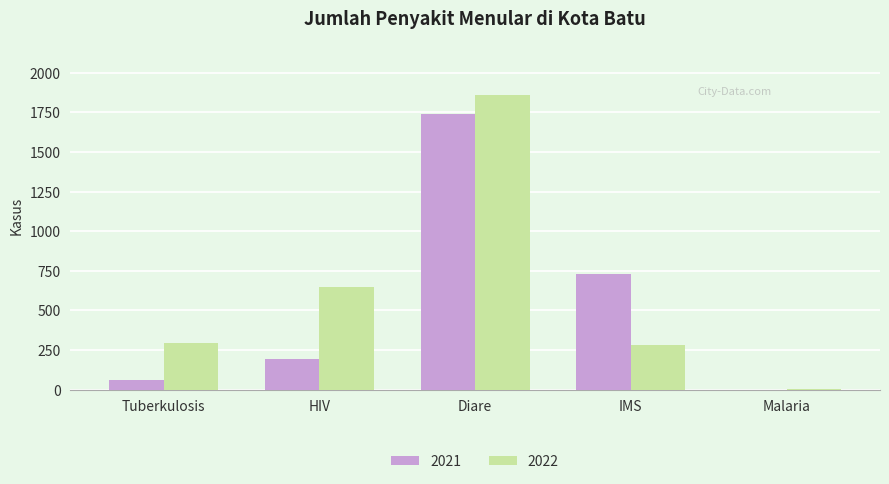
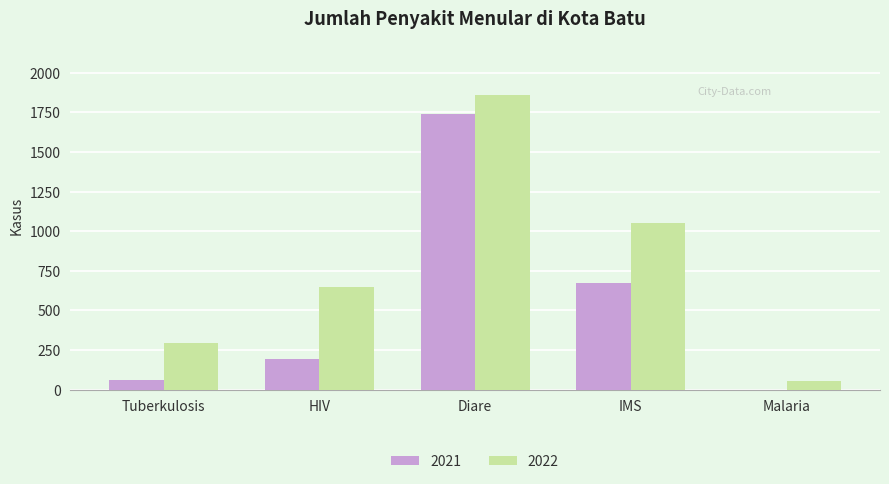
  {
    "2021": {
      "Tuberkulosis": 60,
      "HIV": 190,
      "Diare": 1740,
-     "IMS": 730
+     "IMS": 670
    },
    "2022": {
      "Tuberkulosis": 290,
      "HIV": 650,
      "Diare": 1860,
-     "IMS": 280,
-     "Malaria": 10
+     "IMS": 1050,
+     "Malaria": 60
    }
  }
